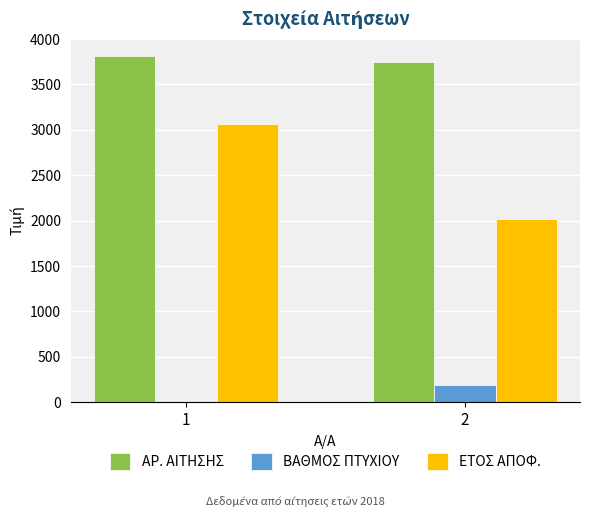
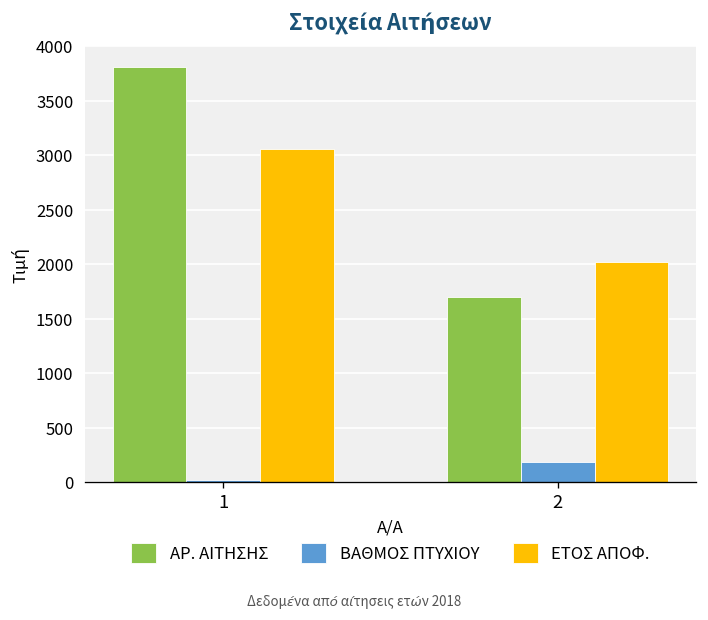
  {
    "ΑΡ. ΑΙΤΗΣΗΣ": {
      "1": 3800,
-     "2": 3700
+     "2": 1700
    },
    "ΒΑΘΜΟΣ ΠΤΥΧΙΟΥ": {
      "2": 200
    },
    "ΕΤΟΣ ΑΠΟΦ.": {
      "1": 3100,
      "2": 2000
    }
  }
